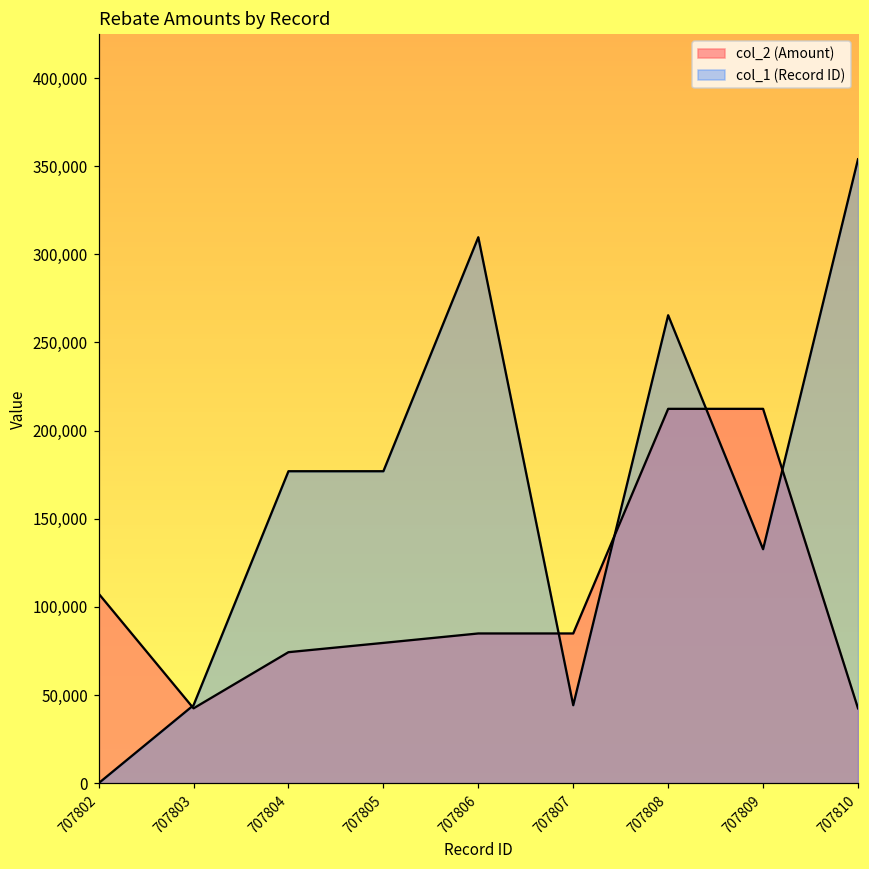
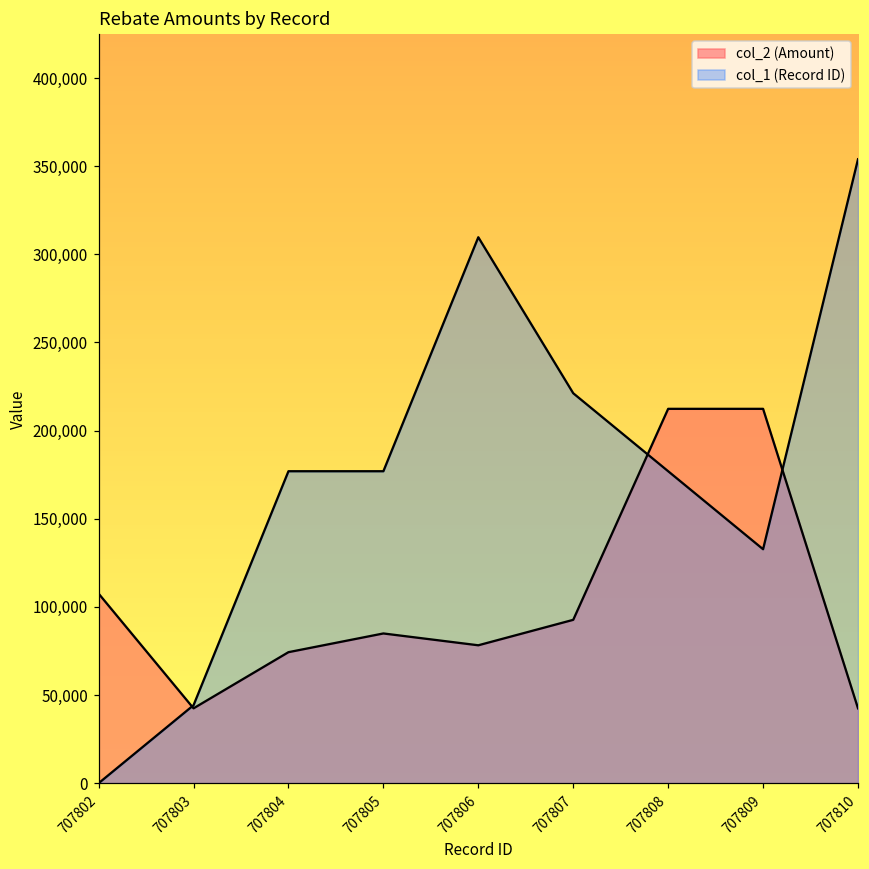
  {
    "col_2 (Amount)": {
      "707802": "108,000",
      "707803": "42,000",
      "707804": "74,000",
-     "707805": "80,000",
-     "707806": "85,000",
-     "707807": "85,000",
+     "707805": "85,000",
+     "707806": "78,000",
+     "707807": "93,000",
      "707808": "212,000",
      "707809": "212,000",
      "707810": "42,000"
    },
    "col_1 (Record ID)": {
      "707802": "0",
      "707803": "44,000",
      "707804": "177,000",
      "707805": "177,000",
      "707806": "310,000",
-     "707807": "44,000",
-     "707808": "265,000",
+     "707807": "221,000",
+     "707808": "177,000",
      "707809": "133,000",
      "707810": "354,000"
    }
  }
